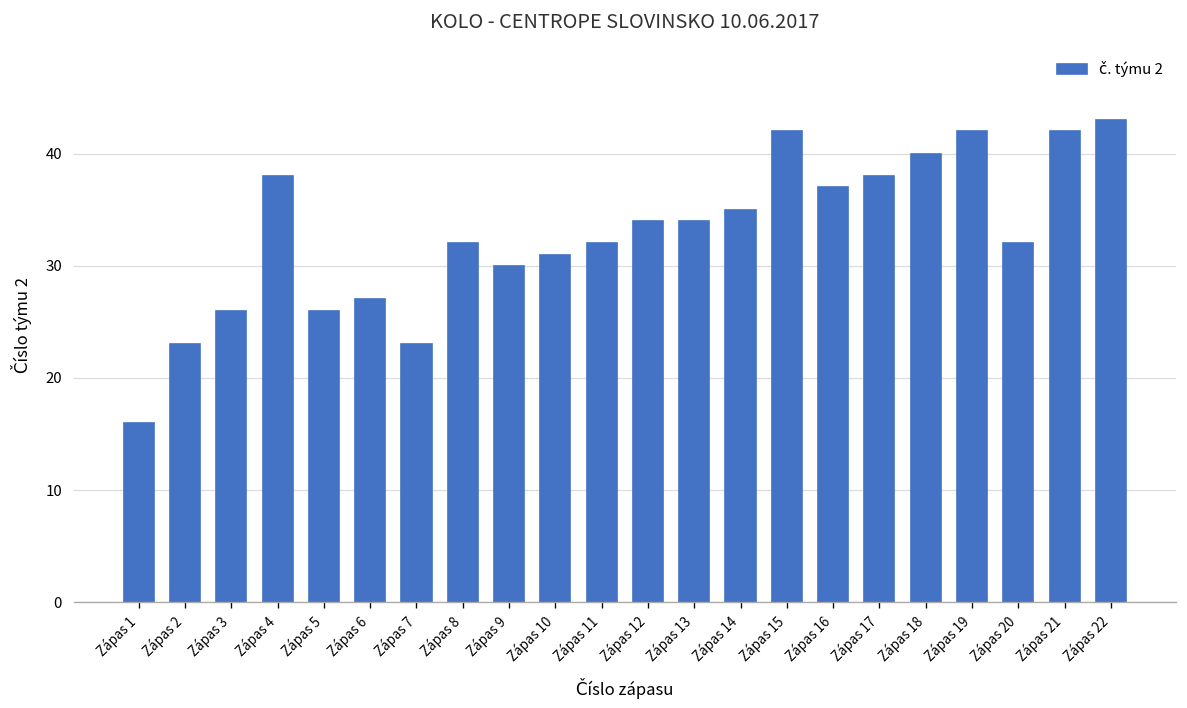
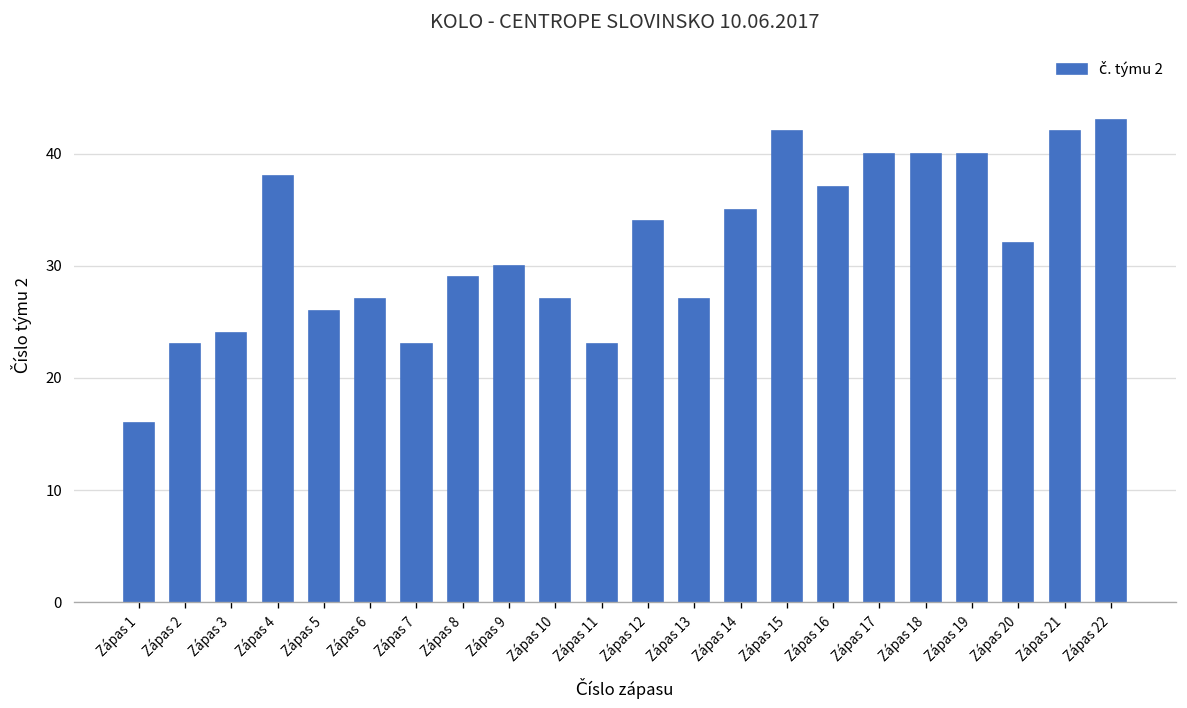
  {
    "Zápas 1": 16,
    "Zápas 2": 23,
-   "Zápas 3": 26,
+   "Zápas 3": 24,
    "Zápas 4": 38,
    "Zápas 5": 26,
    "Zápas 6": 27,
    "Zápas 7": 23,
-   "Zápas 8": 32,
+   "Zápas 8": 29,
    "Zápas 9": 30,
-   "Zápas 10": 31,
-   "Zápas 11": 32,
+   "Zápas 10": 27,
+   "Zápas 11": 23,
    "Zápas 12": 34,
-   "Zápas 13": 34,
+   "Zápas 13": 27,
    "Zápas 14": 35,
    "Zápas 15": 42,
    "Zápas 16": 37,
-   "Zápas 17": 38,
+   "Zápas 17": 40,
    "Zápas 18": 40,
-   "Zápas 19": 42,
+   "Zápas 19": 40,
    "Zápas 20": 32,
    "Zápas 21": 42,
    "Zápas 22": 43
  }
